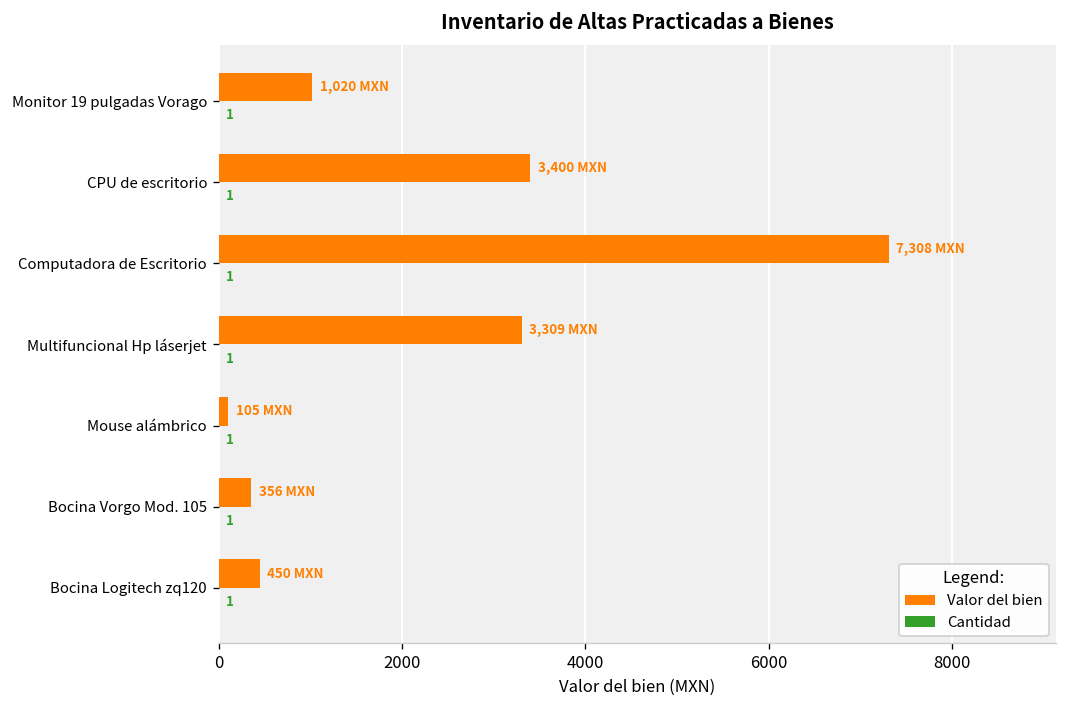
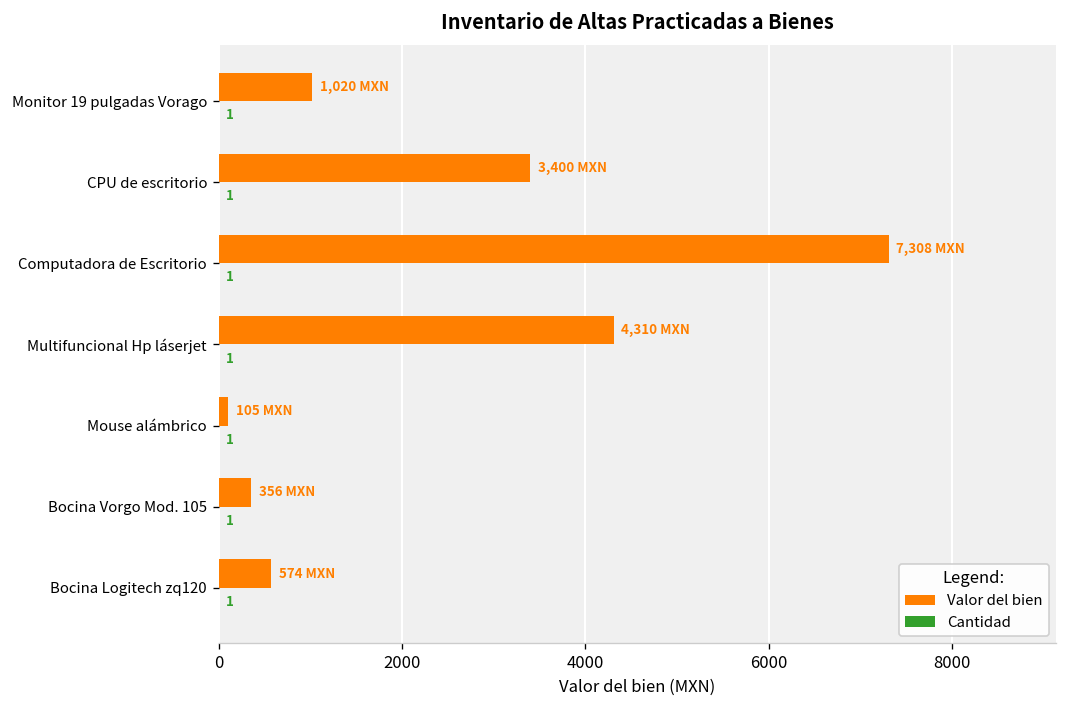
  {
    "Valor del bien": {
      "Monitor 19 pulgadas Vorago": "1,020",
      "CPU de escritorio": "3,400",
      "Computadora de Escritorio": "7,308",
-     "Multifuncional Hp láserjet": "3,309",
+     "Multifuncional Hp láserjet": "4,310",
      "Mouse alámbrico": "105",
      "Bocina Vorgo Mod. 105": "356",
-     "Bocina Logitech zq120": "450"
+     "Bocina Logitech zq120": "574"
    },
    "Cantidad": {
      "Monitor 19 pulgadas Vorago": "1",
      "CPU de escritorio": "1",
      "Computadora de Escritorio": "1",
      "Multifuncional Hp láserjet": "1",
      "Mouse alámbrico": "1",
      "Bocina Vorgo Mod. 105": "1",
      "Bocina Logitech zq120": "1"
    }
  }
